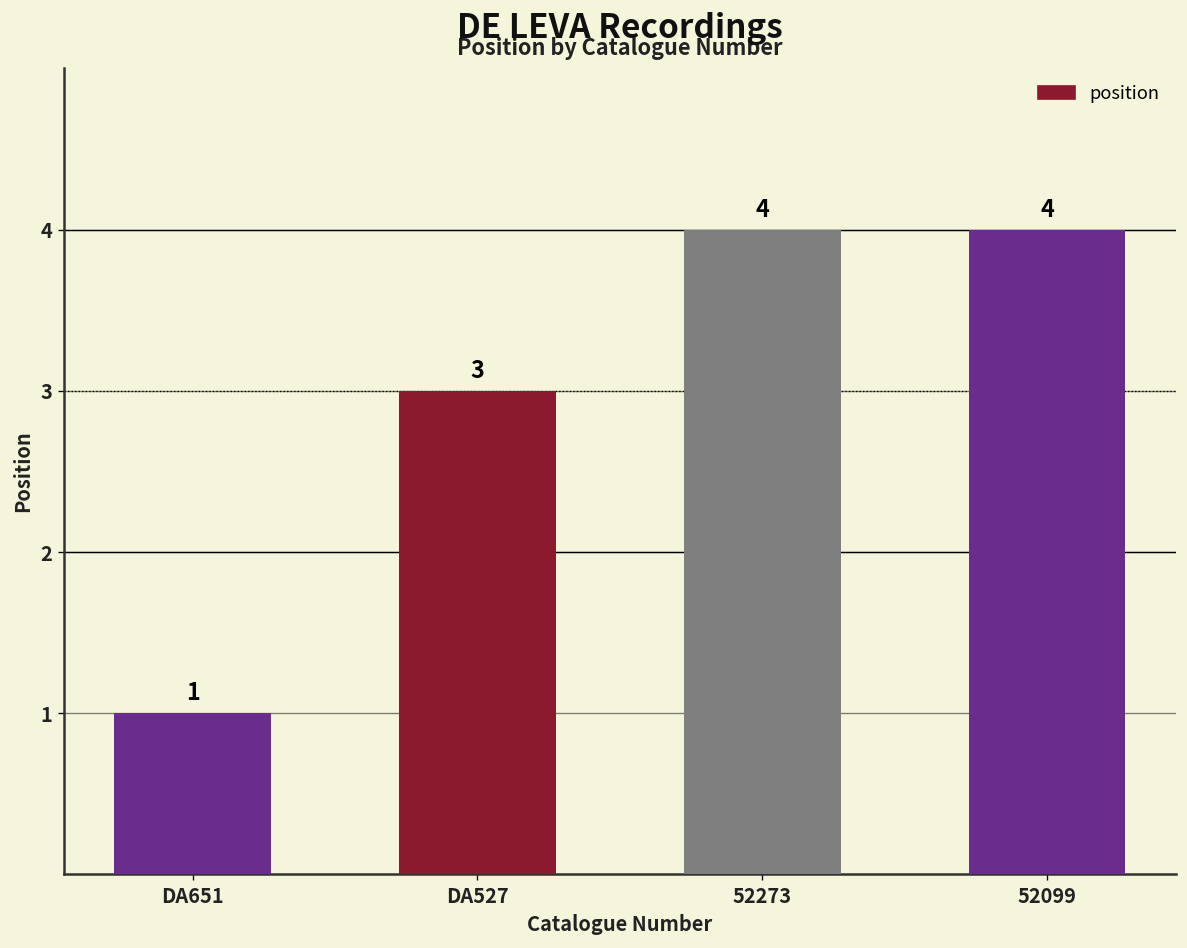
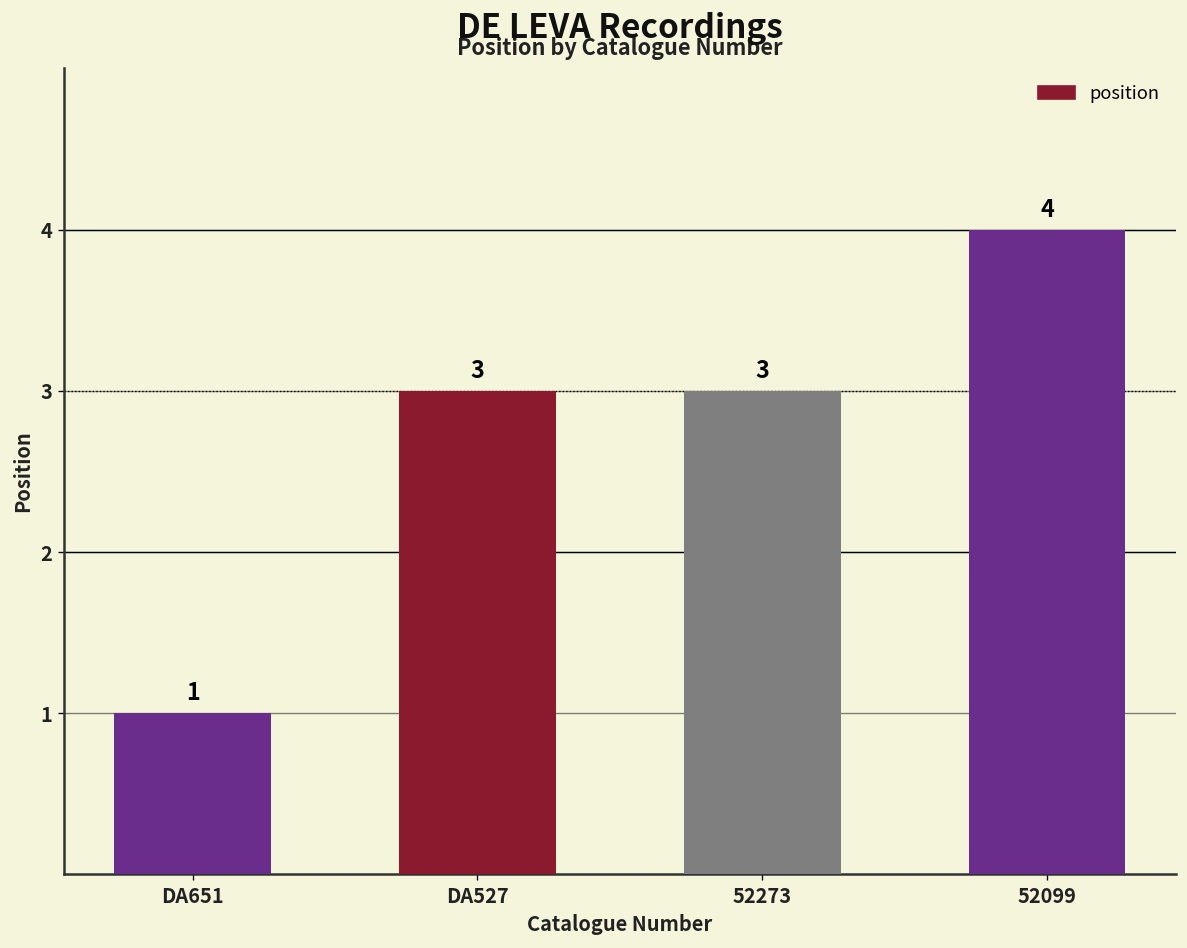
  {
    "DA651": 1,
    "DA527": 3,
-   "52273": 4,
+   "52273": 3,
    "52099": 4
  }
